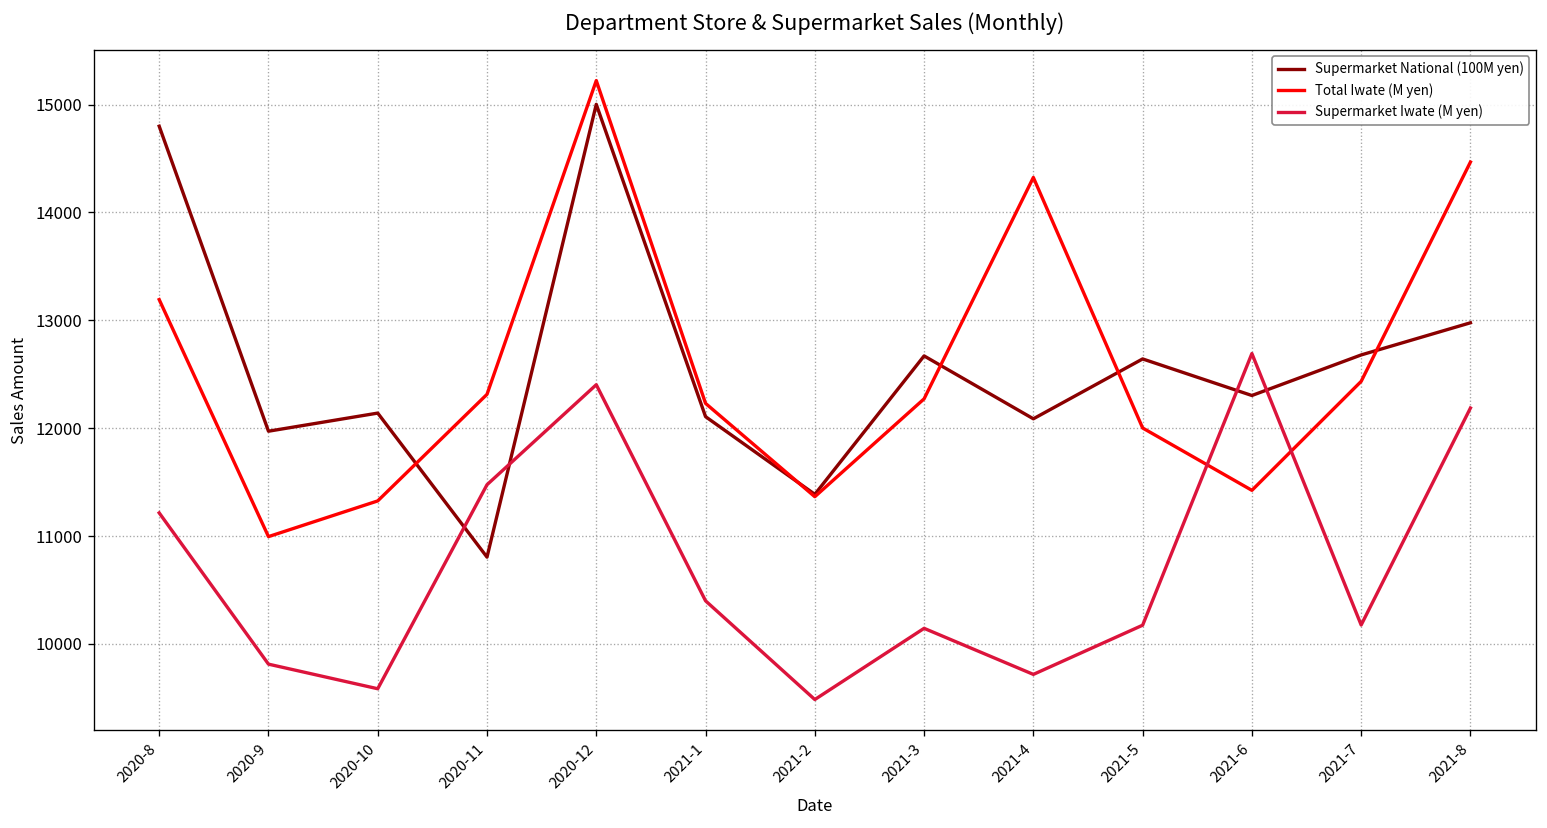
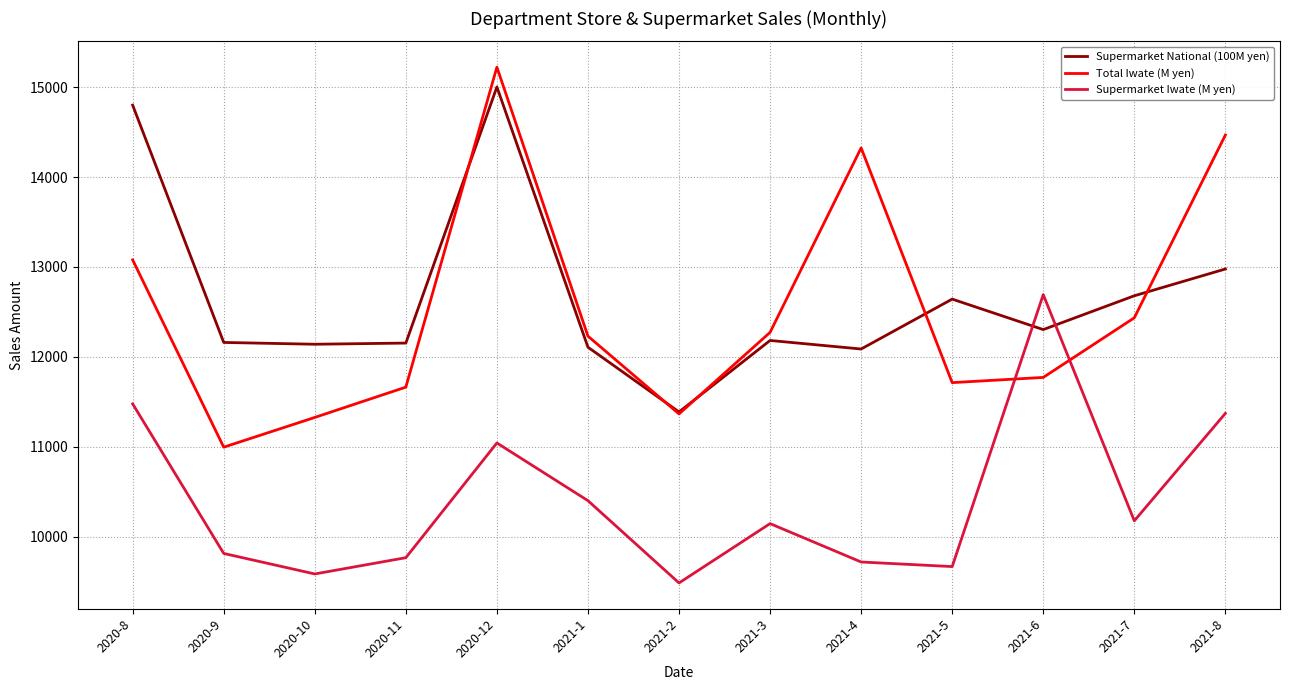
  {
    "Supermarket National (100M yen)": {
      "2020-8": 14800,
-     "2020-9": 12000,
+     "2020-9": 12200,
      "2020-10": 12100,
-     "2020-11": 10800,
+     "2020-11": 12200,
      "2020-12": 15000,
      "2021-1": 12100,
-     "2021-3": 12700,
+     "2021-3": 12200,
      "2021-4": 12100,
      "2021-5": 12600,
      "2021-6": 12300,
      "2021-7": 12700,
      "2021-8": 13000
    },
    "Total Iwate (M yen)": {
-     "2020-8": 13200,
+     "2020-8": 13100,
      "2020-9": 11000,
      "2020-10": 11300,
-     "2020-11": 12300,
+     "2020-11": 11700,
      "2020-12": 15200,
      "2021-1": 12200,
      "2021-3": 12300,
      "2021-4": 14300,
-     "2021-5": 12000,
-     "2021-6": 11400,
+     "2021-5": 11700,
+     "2021-6": 11800,
      "2021-7": 12400,
      "2021-8": 14500
    },
    "Supermarket Iwate (M yen)": {
-     "2020-8": 11200,
+     "2020-8": 11500,
      "2020-9": 9800,
      "2020-10": 9600,
-     "2020-11": 11500,
-     "2020-12": 12400,
+     "2020-11": 9800,
+     "2020-12": 11000,
      "2021-1": 10400,
      "2021-2": 9500,
      "2021-3": 10100,
      "2021-4": 9700,
-     "2021-5": 10200,
+     "2021-5": 9700,
      "2021-6": 12700,
      "2021-7": 10200,
-     "2021-8": 12200
+     "2021-8": 11400
    }
  }
